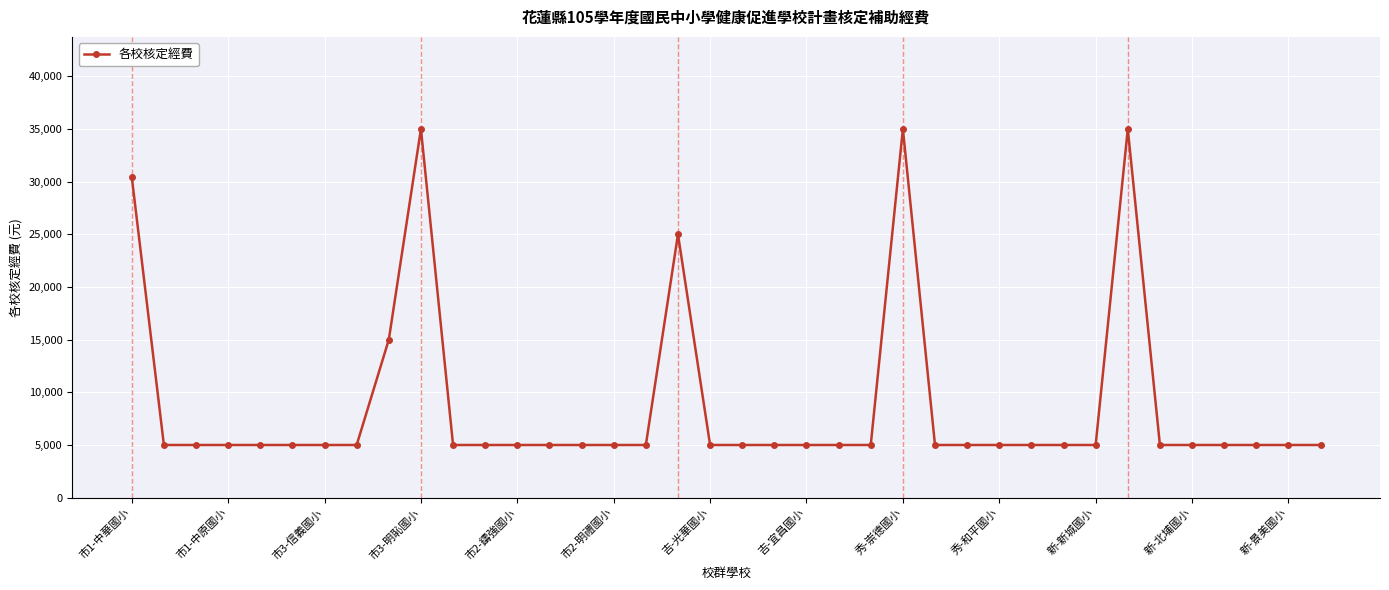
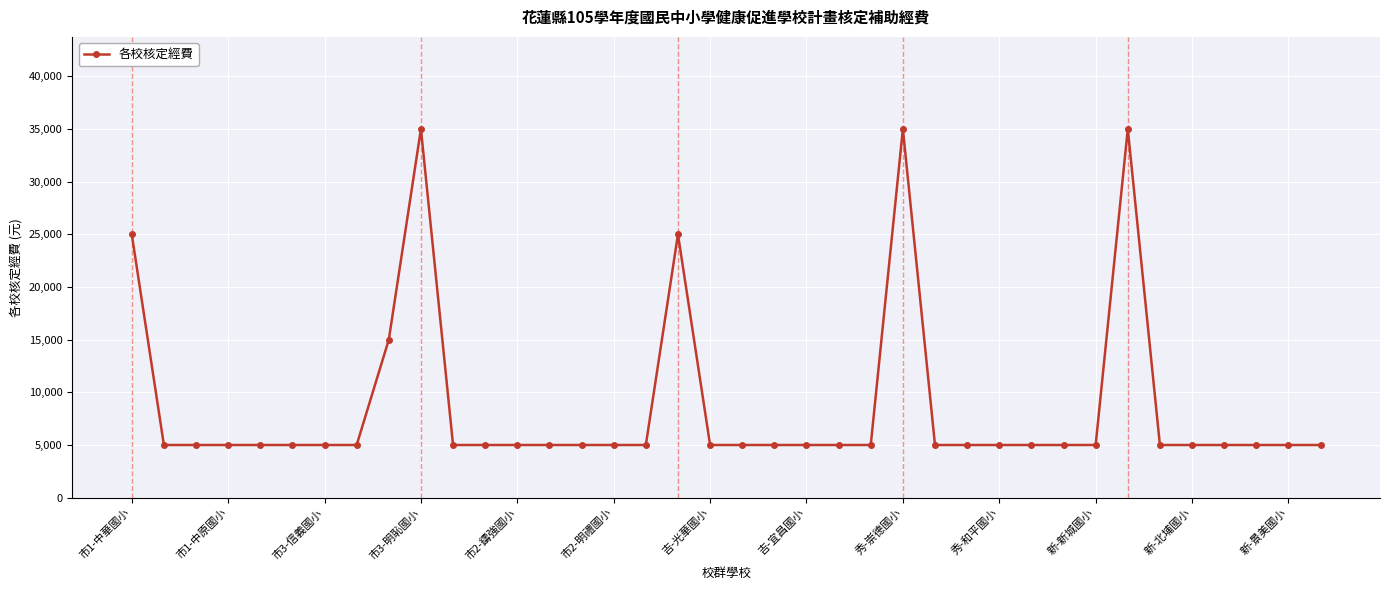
  {
-   "市1-中華國小": "30,500",
+   "市1-中華國小": "25,000",
    "市1-中原國小": "5,000",
    "市3-信義國小": "5,000",
    "市3-明恥國小": "35,000",
    "市2-鑄強國小": "5,000",
    "市2-明禮國小": "5,000",
    "吉-光華國小": "5,000",
    "吉-宜昌國小": "5,000",
    "秀-崇德國小": "35,000",
    "秀-和平國小": "5,000",
    "新-新城國小": "5,000",
    "新-北埔國小": "5,000",
    "新-景美國小": "5,000"
  }
